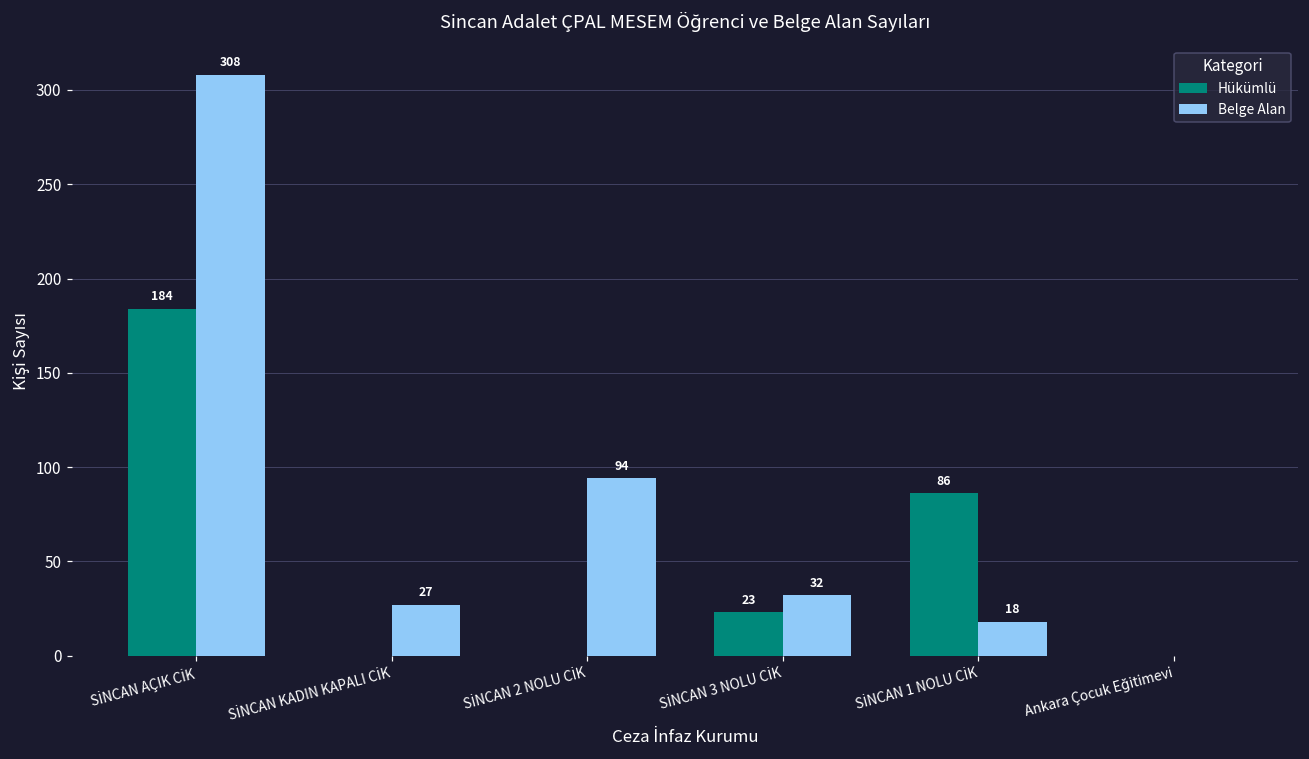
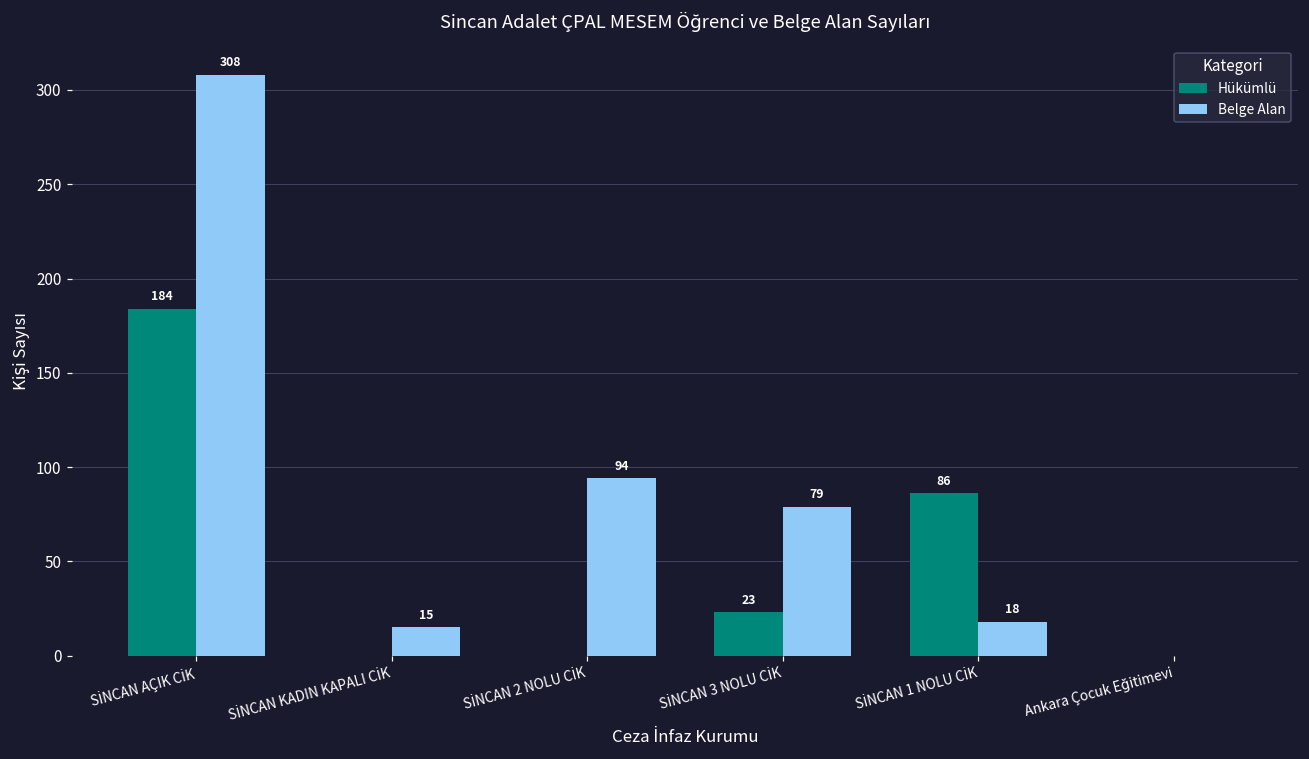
  {
    "Hükümlü": {
      "SİNCAN AÇIK CİK": 184,
      "SİNCAN 3 NOLU CİK": 23,
      "SİNCAN 1 NOLU CİK": 86
    },
    "Belge Alan": {
      "SİNCAN AÇIK CİK": 308,
-     "SİNCAN KADIN KAPALI CİK": 27,
+     "SİNCAN KADIN KAPALI CİK": 15,
      "SİNCAN 2 NOLU CİK": 94,
-     "SİNCAN 3 NOLU CİK": 32,
+     "SİNCAN 3 NOLU CİK": 79,
      "SİNCAN 1 NOLU CİK": 18
    }
  }
